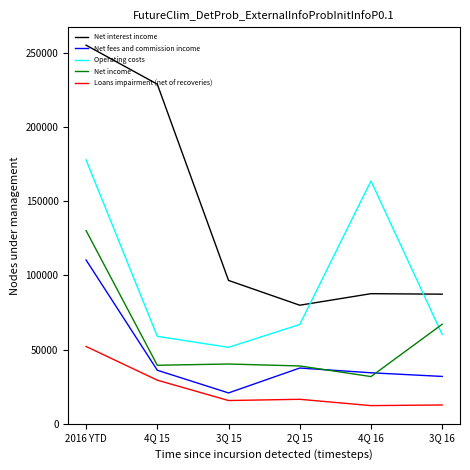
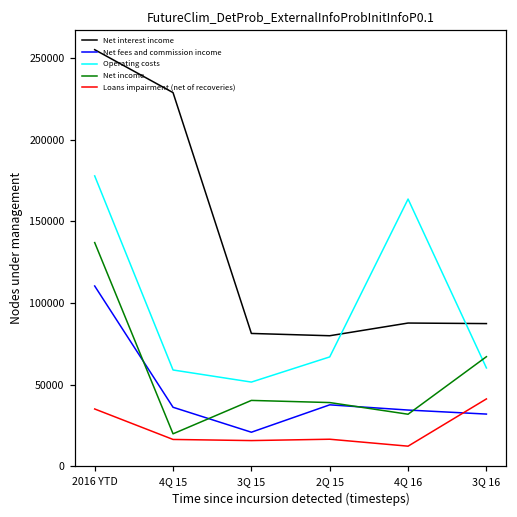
  {
    "Net interest income": {
      "2016 YTD": 255000,
      "4Q 15": 229000,
-     "3Q 15": 97000,
+     "3Q 15": 81000,
      "2Q 15": 80000,
      "4Q 16": 88000,
      "3Q 16": 87000
    },
    "Net fees and commission income": {
      "2016 YTD": 110000,
      "4Q 15": 36000,
      "3Q 15": 21000,
      "4Q 16": 34000,
      "3Q 16": 32000
    },
    "Operating costs": {
      "2016 YTD": 178000,
      "4Q 15": 59000,
      "3Q 15": 52000,
      "2Q 15": 67000,
      "4Q 16": 164000,
      "3Q 16": 60000
    },
    "Net income": {
-     "2016 YTD": 130000,
-     "4Q 15": 39000,
+     "2016 YTD": 137000,
+     "4Q 15": 20000,
      "3Q 15": 40000,
      "4Q 16": 32000,
      "3Q 16": 67000
    },
    "Loans impairment (net of recoveries)": {
-     "2016 YTD": 52000,
-     "4Q 15": 29000,
+     "2016 YTD": 35000,
+     "4Q 15": 16000,
      "3Q 15": 16000,
      "2Q 15": 17000,
      "4Q 16": 12000,
-     "3Q 16": 13000
+     "3Q 16": 41000
    }
  }
